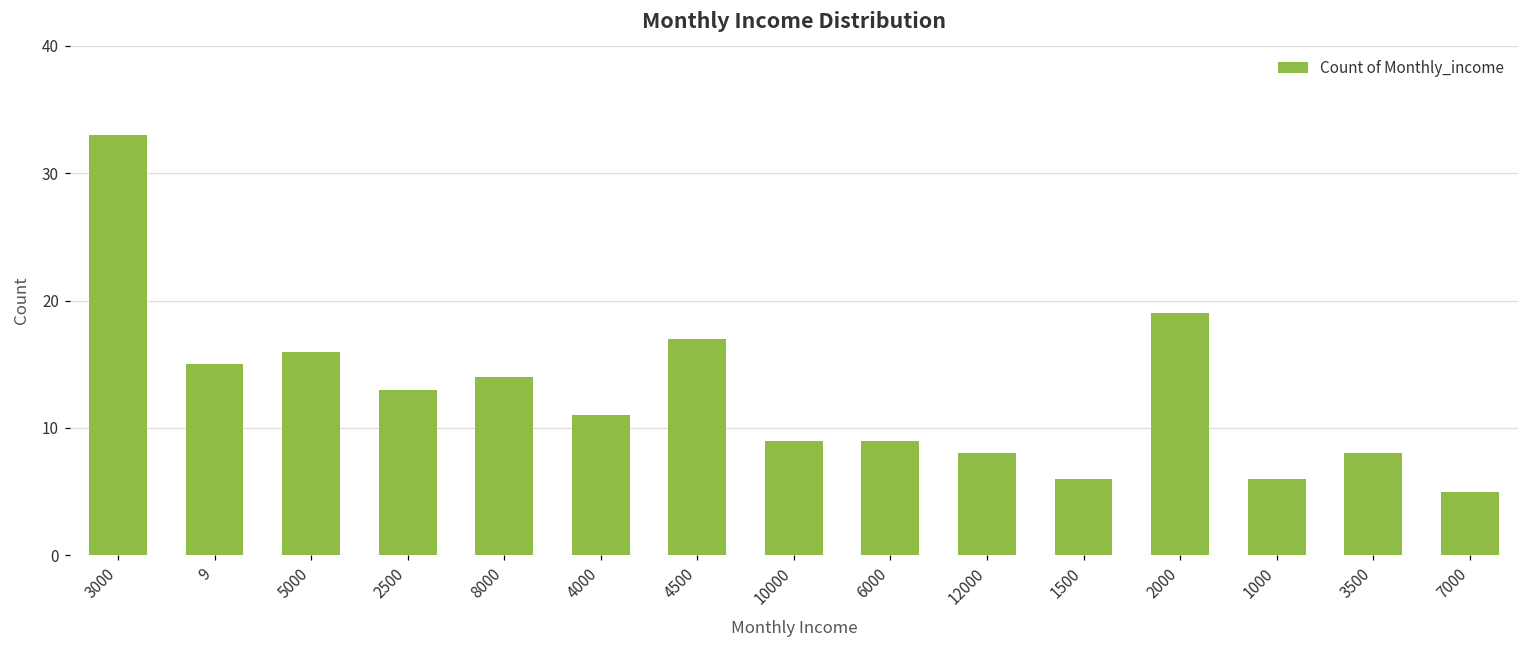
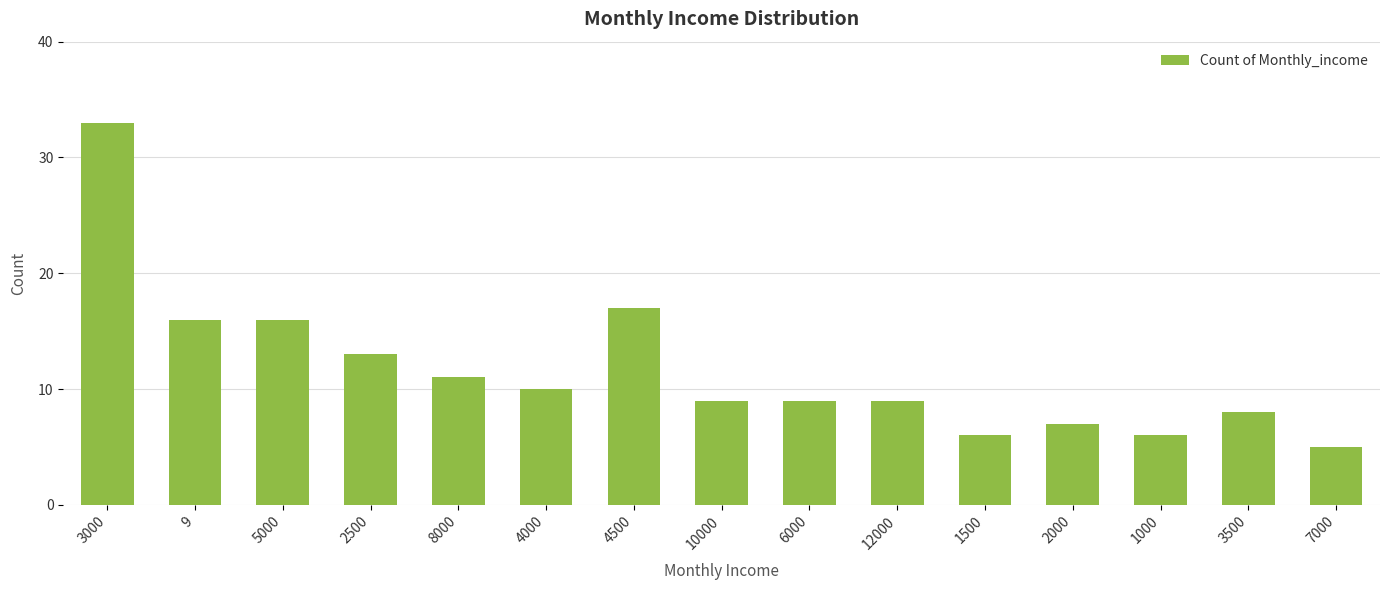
  {
    "3000": 33,
-   "9": 15,
+   "9": 16,
    "5000": 16,
    "2500": 13,
-   "8000": 14,
-   "4000": 11,
+   "8000": 11,
+   "4000": 10,
    "4500": 17,
    "10000": 9,
    "6000": 9,
-   "12000": 8,
+   "12000": 9,
    "1500": 6,
-   "2000": 19,
+   "2000": 7,
    "1000": 6,
    "3500": 8,
    "7000": 5
  }
